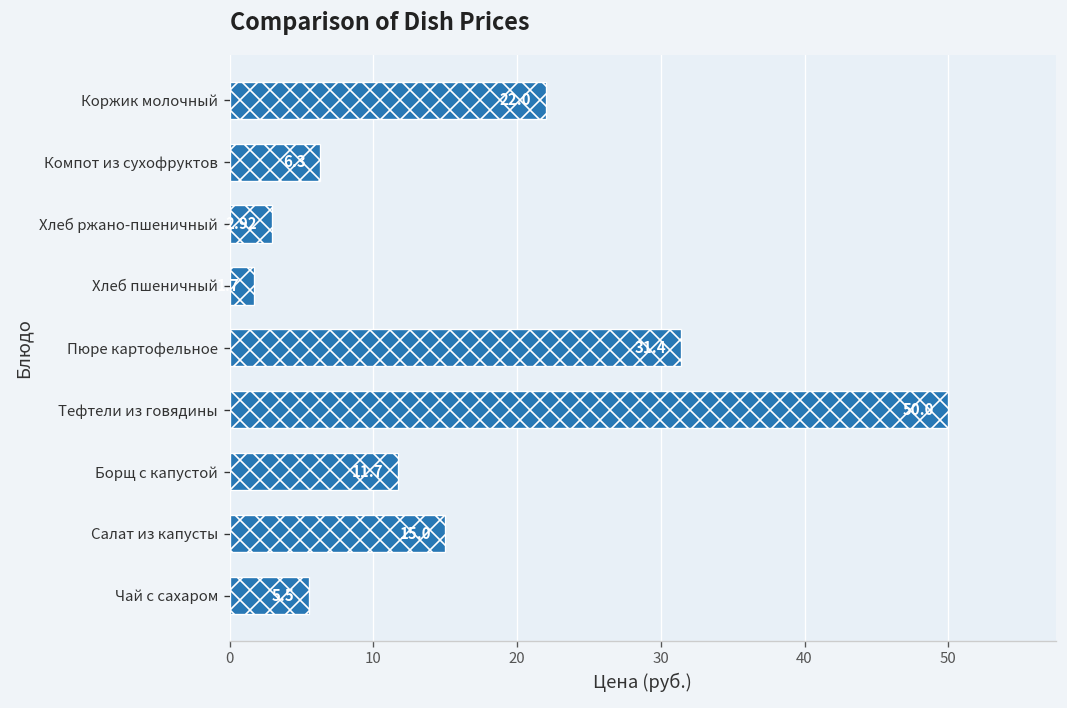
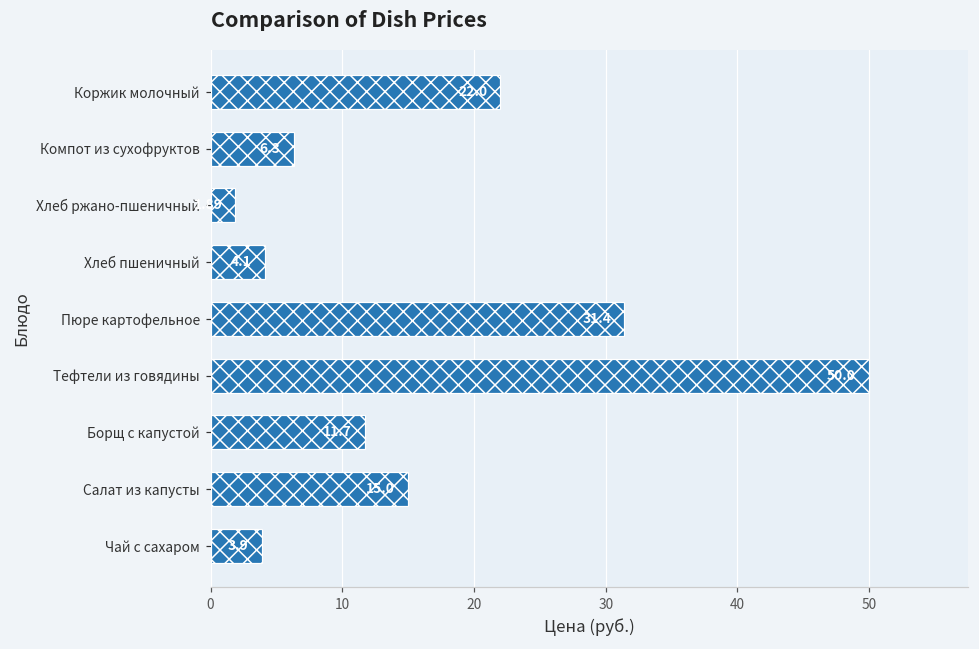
  {
    "Коржик молочный": 22.0,
    "Компот из сухофруктов": 6.3,
-   "Хлеб ржано-пшеничный": 2.9,
-   "Хлеб пшеничный": 1.7,
+   "Хлеб ржано-пшеничный": 1.9,
+   "Хлеб пшеничный": 4.1,
    "Пюре картофельное": 31.4,
    "Тефтели из говядины": 50.0,
    "Борщ с капустой": 11.7,
    "Салат из капусты": 15.0,
-   "Чай с сахаром": 5.5
+   "Чай с сахаром": 3.9
  }
